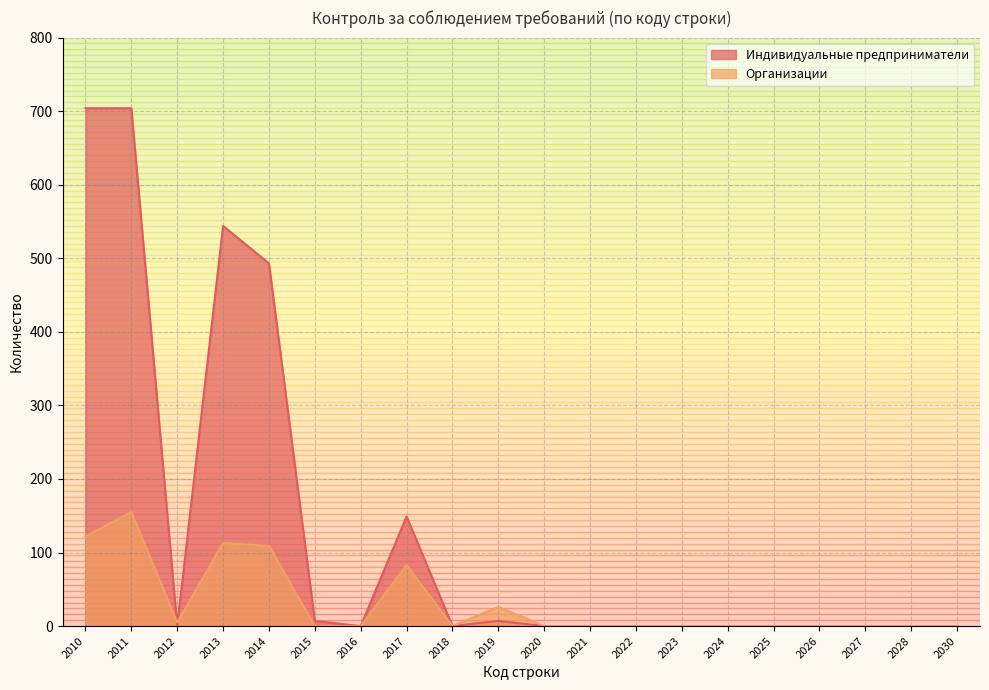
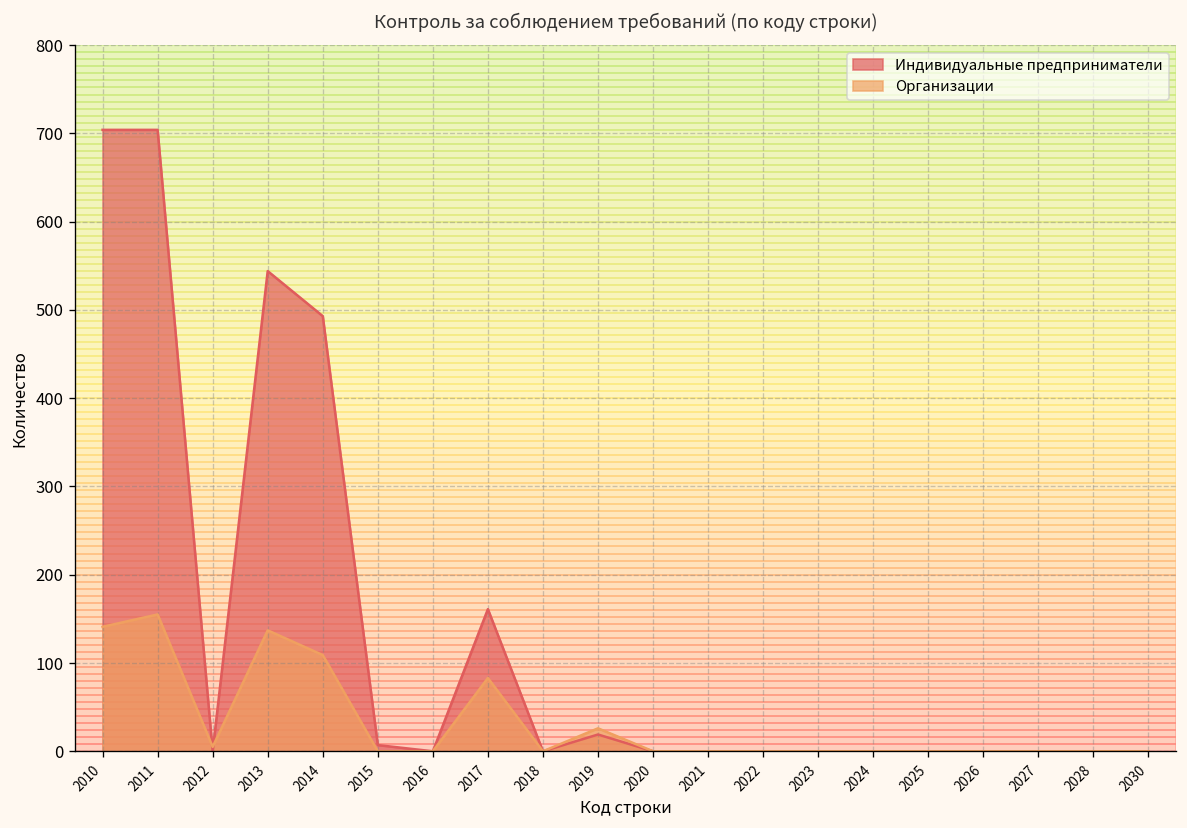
  {
    "Индивидуальные предприниматели": {
      "2010": 700,
      "2011": 700,
      "2012": 0,
      "2013": 540,
      "2014": 490,
      "2015": 10,
-     "2017": 150,
-     "2019": 10
+     "2017": 160,
+     "2019": 20
    },
    "Организации": {
-     "2010": 120,
+     "2010": 140,
      "2011": 160,
      "2012": 10,
-     "2013": 110,
+     "2013": 140,
      "2014": 110,
      "2015": 0,
      "2017": 80,
      "2019": 30
    }
  }
